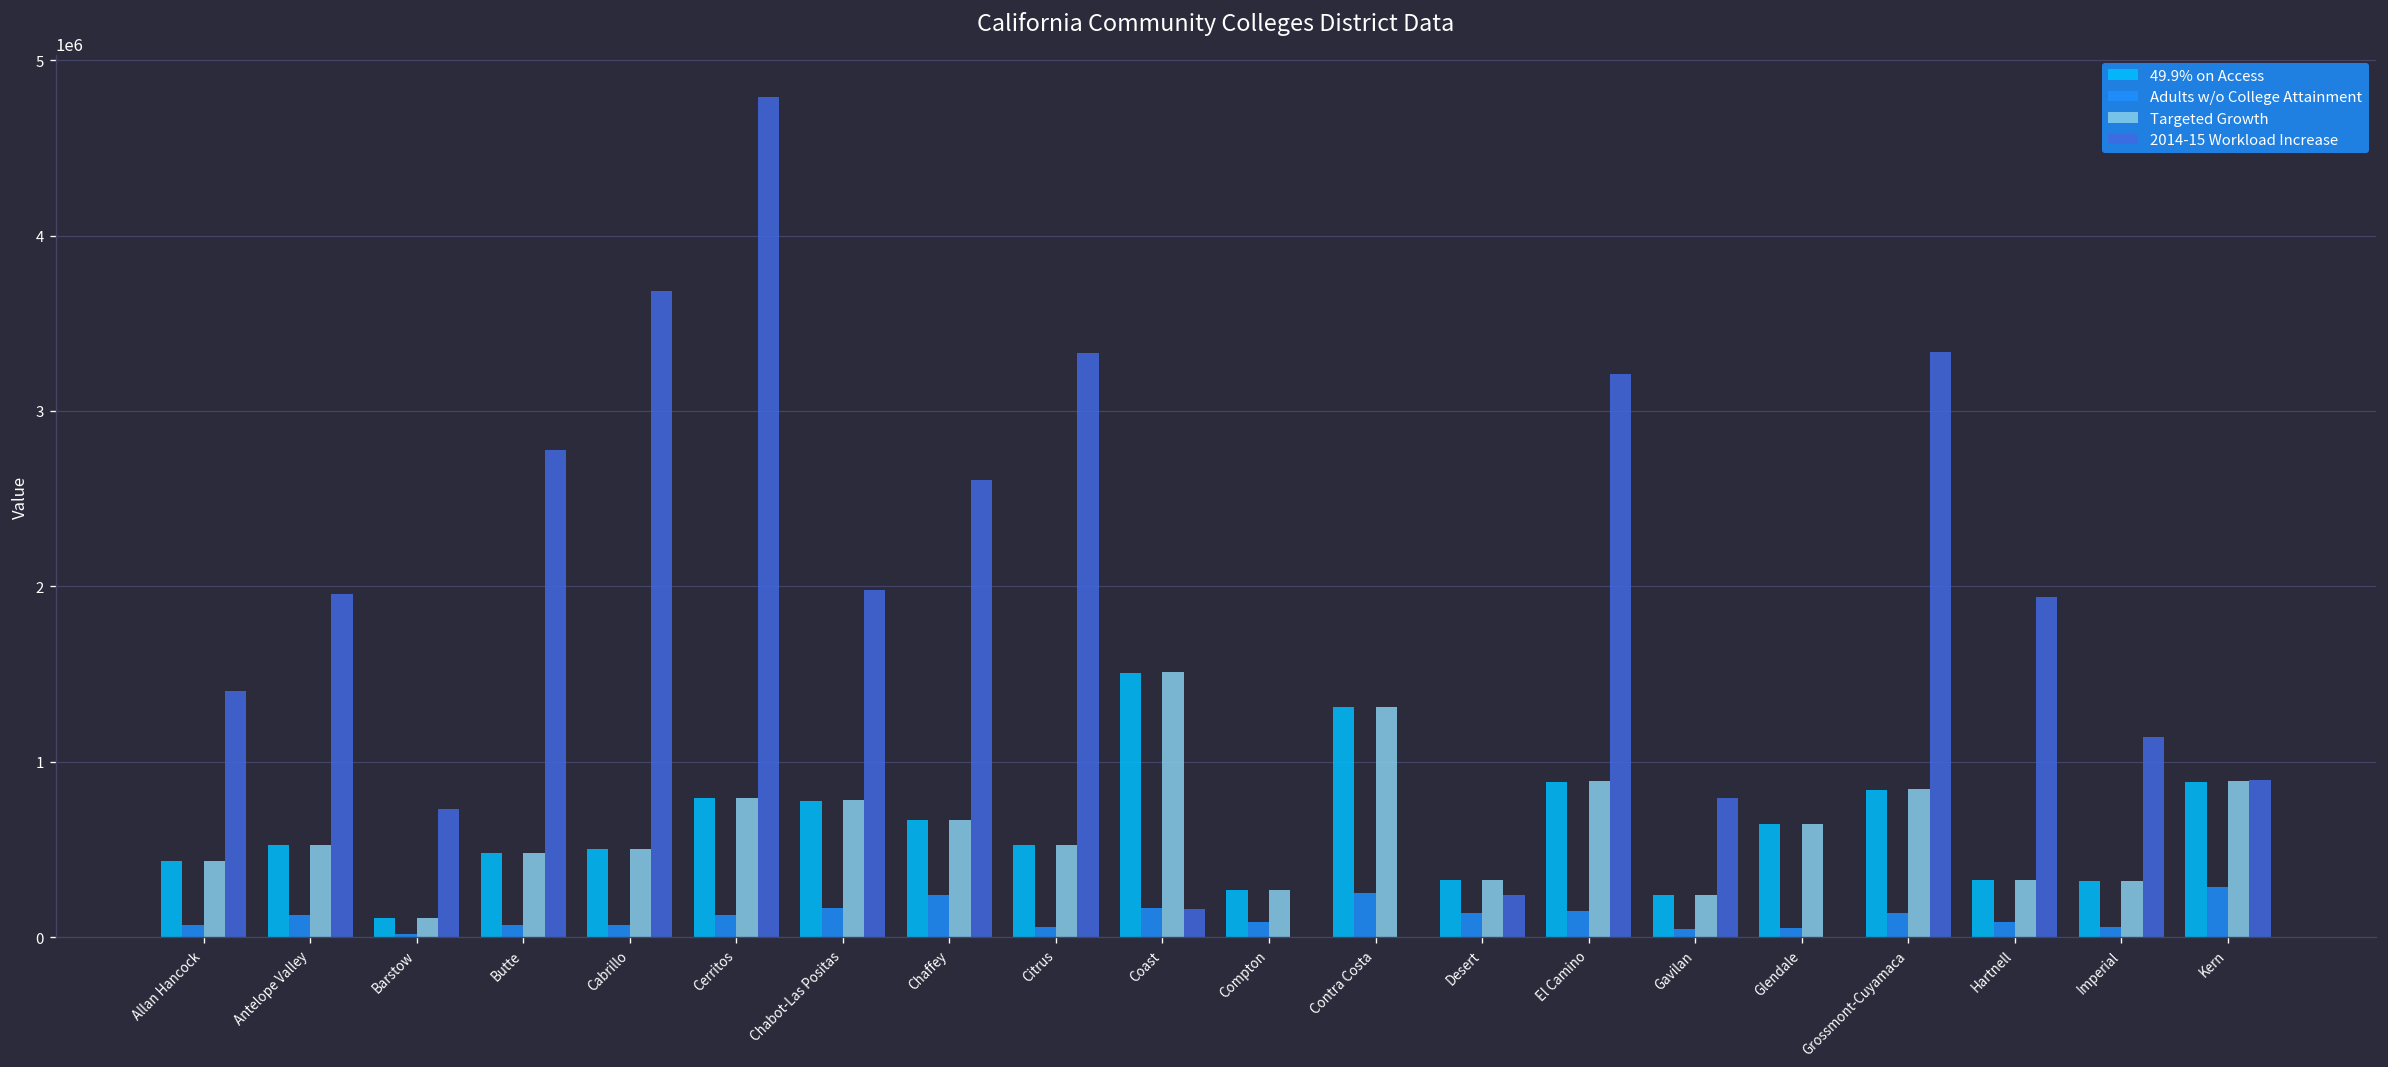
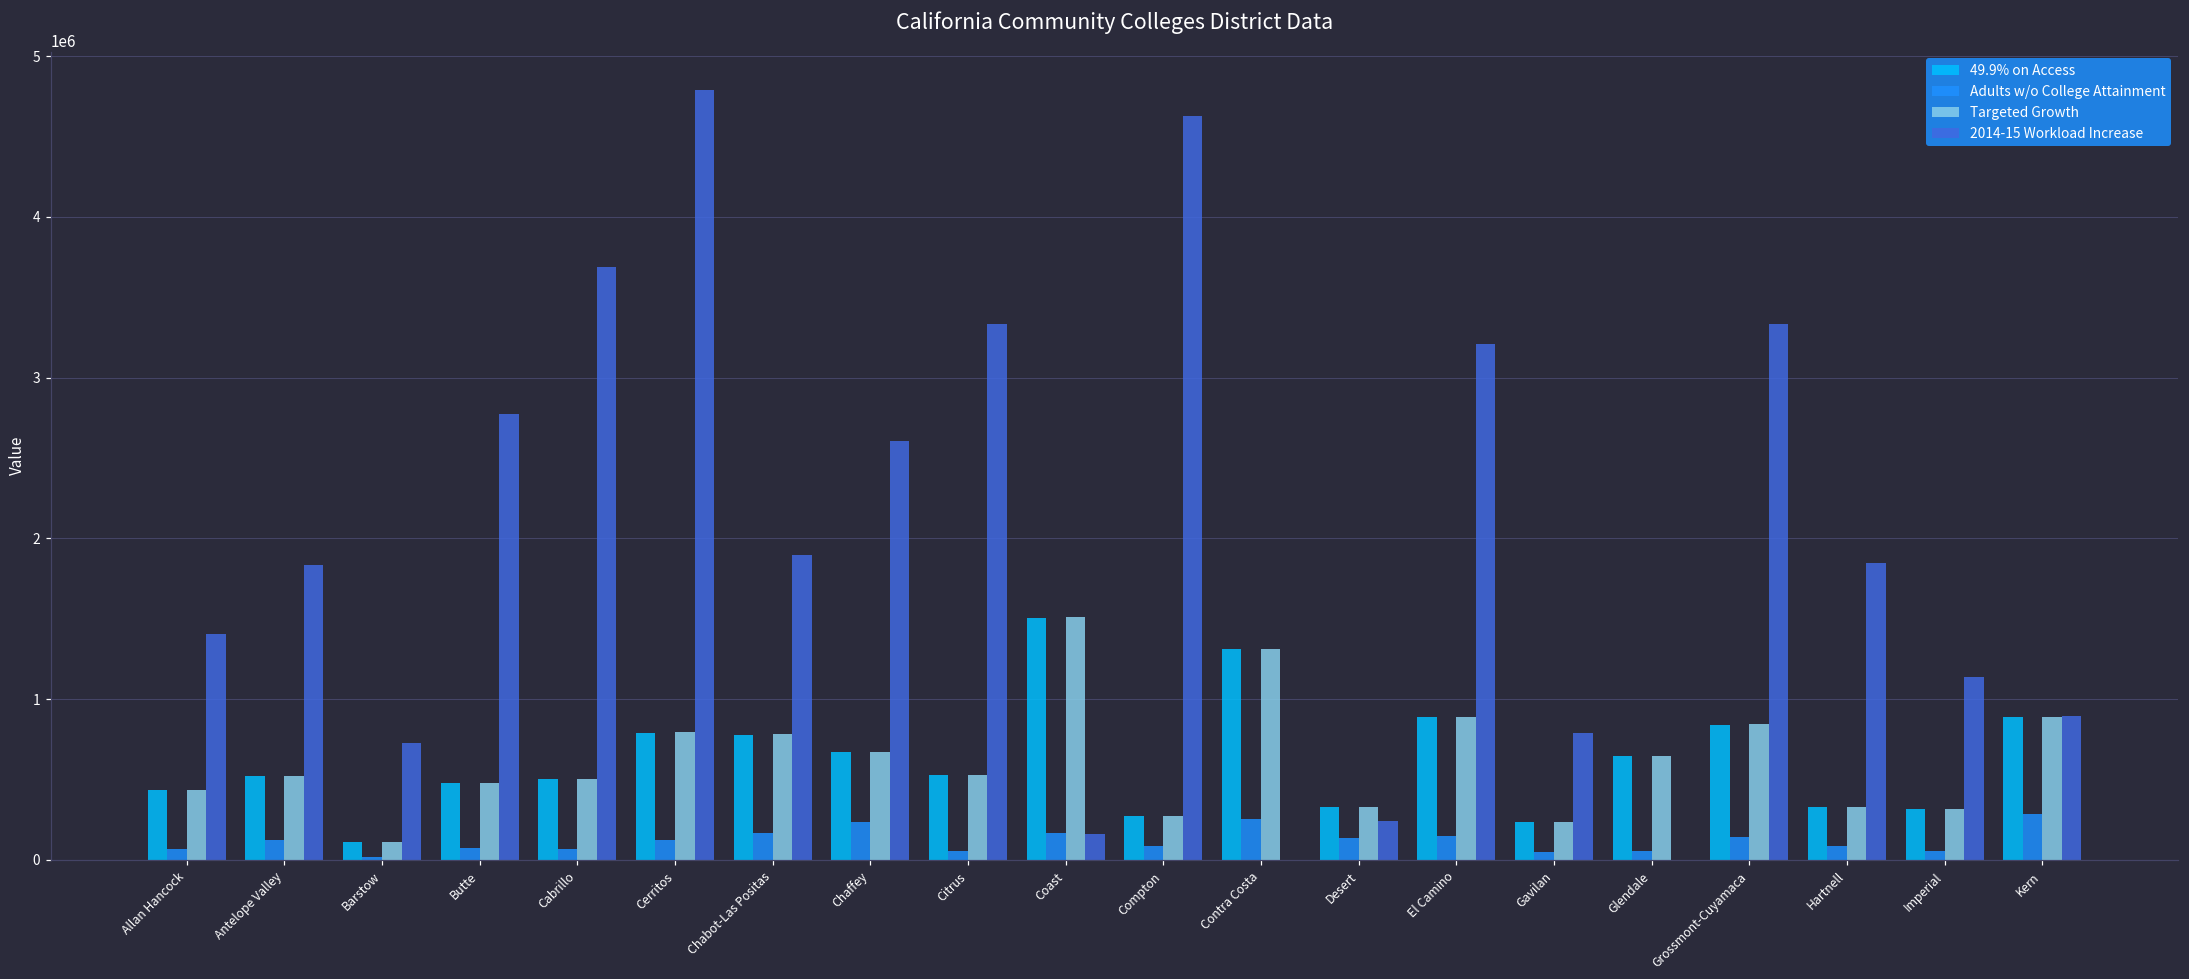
  {
    "Targeted Growth": {
      "Allan Hancock": 430000,
      "Antelope Valley": 520000,
      "Barstow": 110000,
      "Butte": 480000,
      "Cabrillo": 500000,
      "Cerritos": 790000,
      "Chabot-Las Positas": 780000,
      "Chaffey": 670000,
      "Citrus": 530000,
      "Coast": 1510000,
      "Compton": 270000,
      "Contra Costa": 1310000,
      "Desert": 330000,
      "El Camino": 890000,
      "Gavilan": 240000,
      "Glendale": 650000,
      "Grossmont-Cuyamaca": 840000,
      "Hartnell": 330000,
      "Imperial": 320000,
      "Kern": 890000
    },
    "2014-15 Workload Increase": {
      "Allan Hancock": 1400000,
-     "Antelope Valley": 1960000,
+     "Antelope Valley": 1840000,
      "Barstow": 730000,
      "Butte": 2780000,
      "Cabrillo": 3690000,
      "Cerritos": 4790000,
-     "Chabot-Las Positas": 1980000,
+     "Chabot-Las Positas": 1890000,
      "Chaffey": 2610000,
      "Citrus": 3330000,
      "Coast": 160000,
-     "Compton": 0,
+     "Compton": 4630000,
      "Contra Costa": 0,
      "Desert": 240000,
      "El Camino": 3210000,
      "Gavilan": 790000,
      "Glendale": 0,
      "Grossmont-Cuyamaca": 3340000,
-     "Hartnell": 1940000,
+     "Hartnell": 1840000,
      "Imperial": 1140000,
      "Kern": 900000
    }
  }
